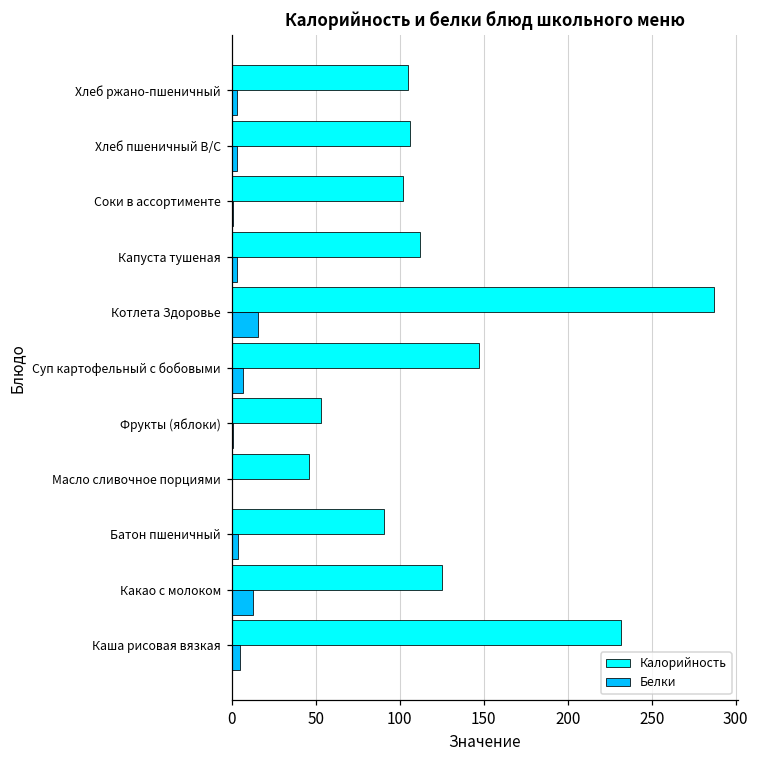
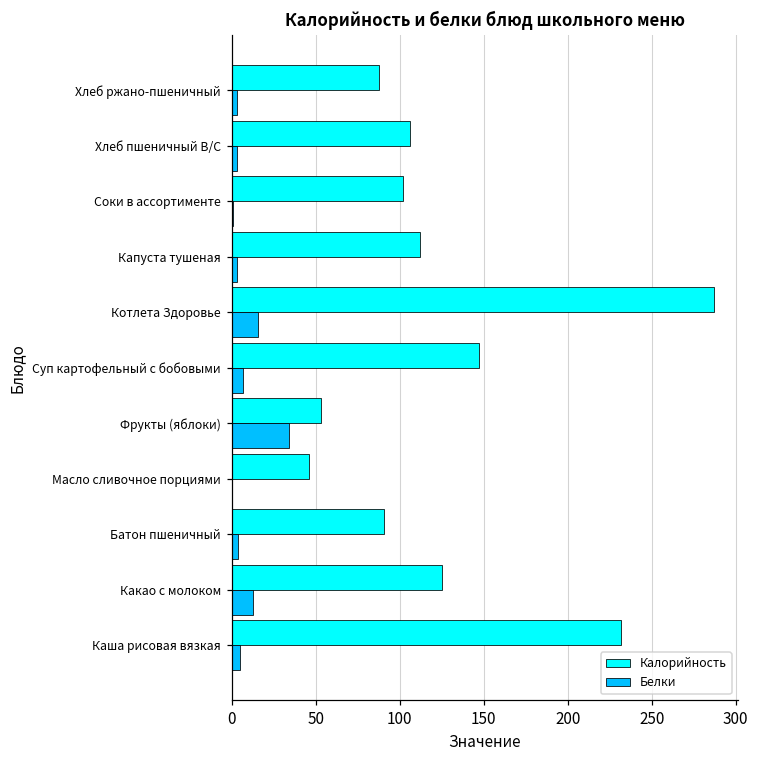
  {
    "Калорийность": {
-     "Хлеб ржано-пшеничный": 105,
+     "Хлеб ржано-пшеничный": 88,
      "Хлеб пшеничный В/С": 106,
      "Соки в ассортименте": 102,
      "Капуста тушеная": 112,
      "Котлета Здоровье": 287,
      "Суп картофельный с бобовыми": 147,
      "Фрукты (яблоки)": 53,
      "Масло сливочное порциями": 46,
      "Батон пшеничный": 91,
      "Какао с молоком": 125,
      "Каша рисовая вязкая": 232
    },
    "Белки": {
      "Хлеб ржано-пшеничный": 3,
      "Хлеб пшеничный В/С": 3,
      "Капуста тушеная": 3,
      "Котлета Здоровье": 16,
      "Суп картофельный с бобовыми": 7,
-     "Фрукты (яблоки)": 1,
+     "Фрукты (яблоки)": 34,
      "Масло сливочное порциями": 0,
      "Батон пшеничный": 4,
      "Какао с молоком": 13,
      "Каша рисовая вязкая": 5
    }
  }
